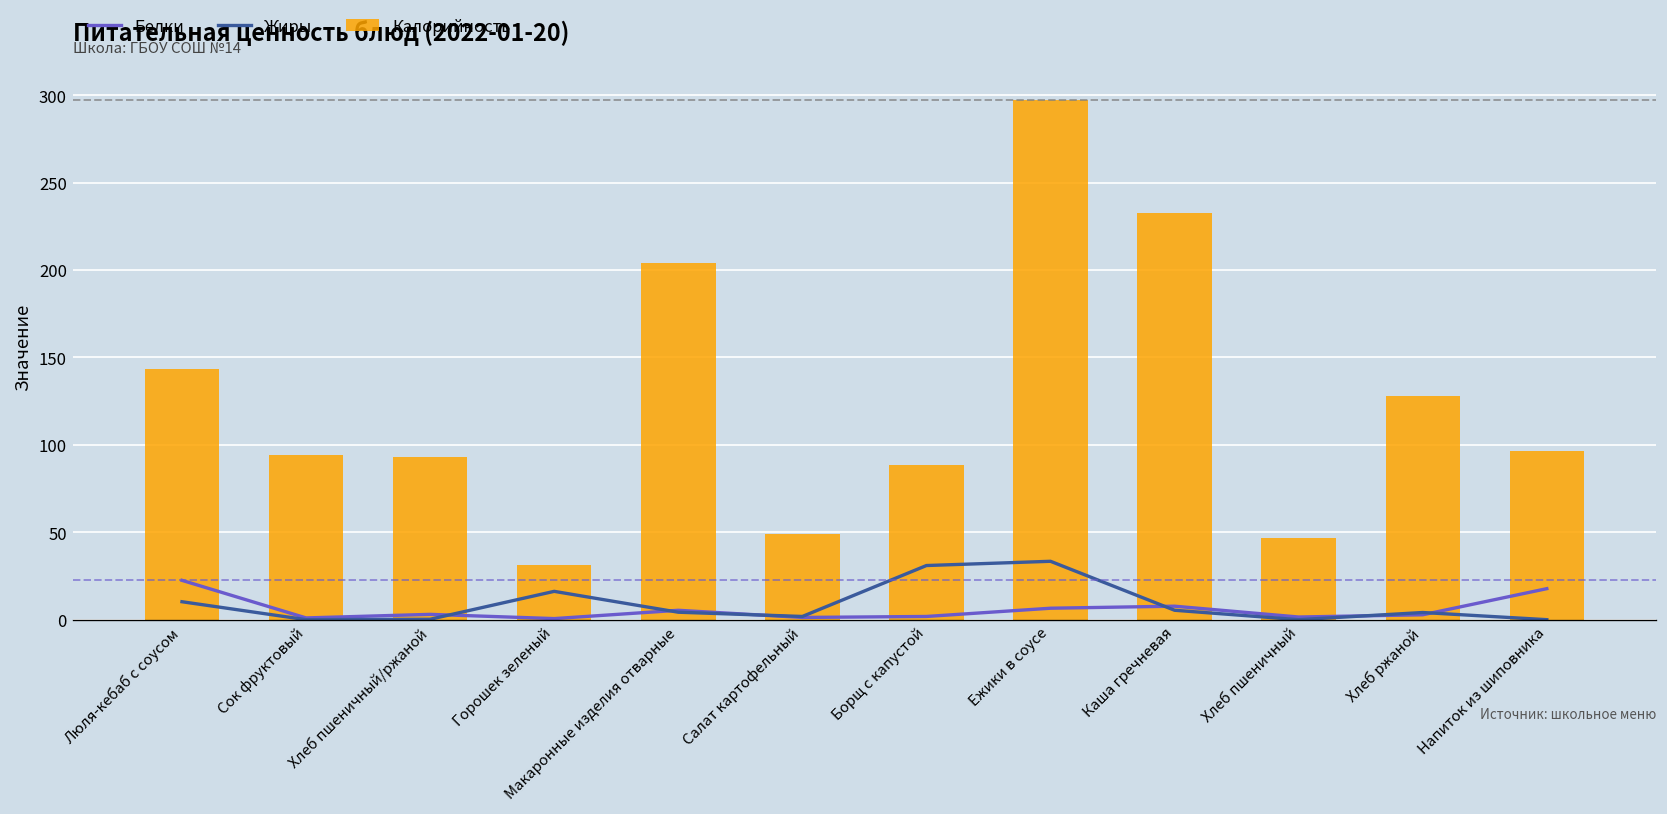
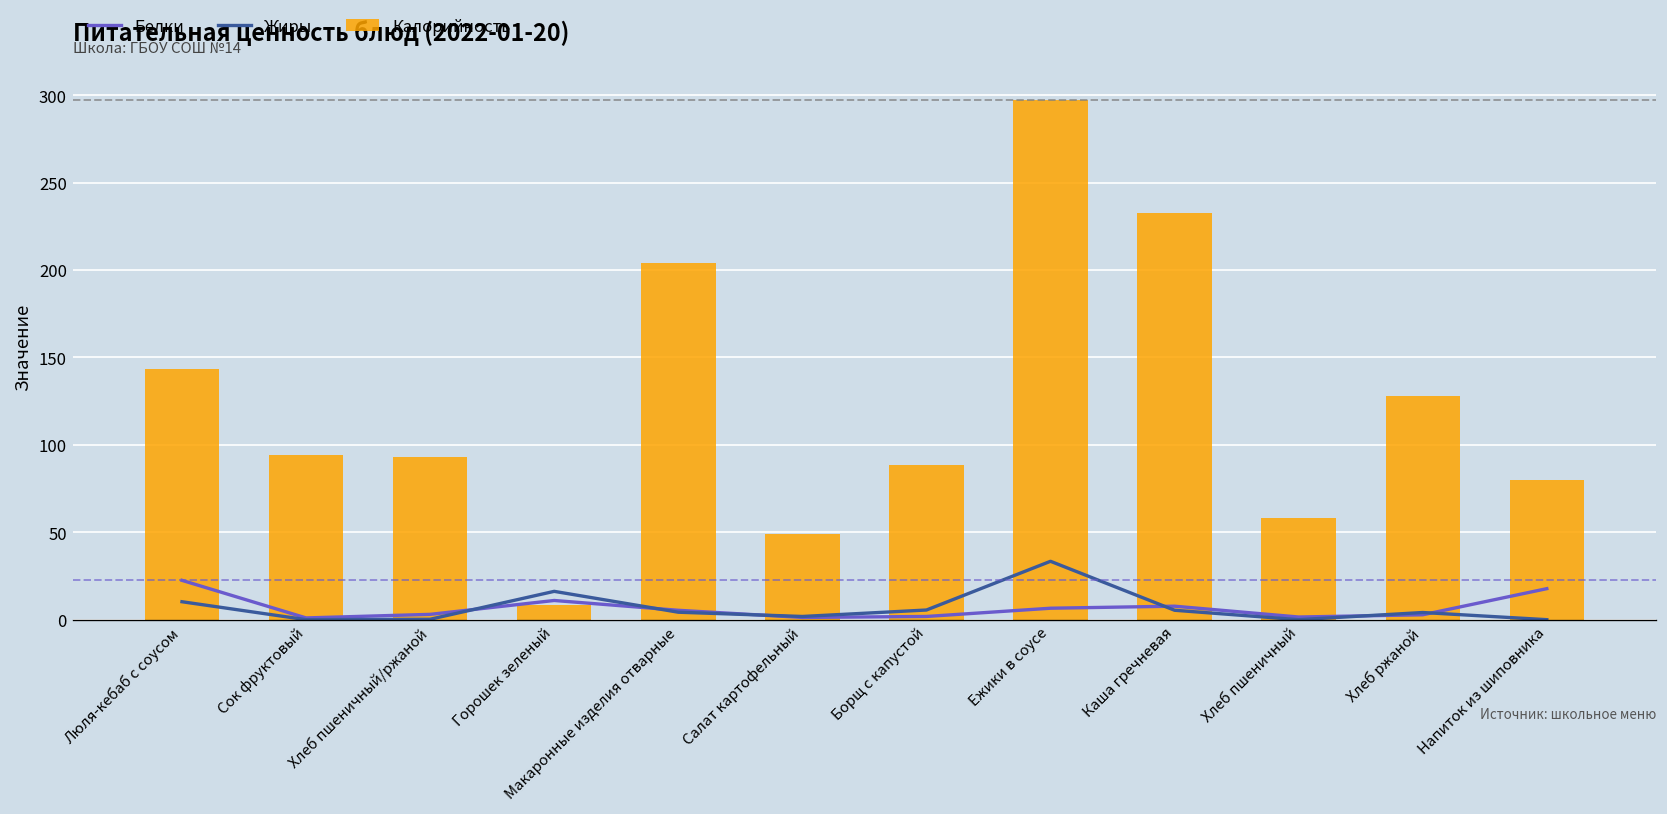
  {
    "Калорийность": {
      "Люля-кебаб с соусом": 143,
      "Сок фруктовый": 94,
      "Хлеб пшеничный/ржаной": 93,
-     "Горошек зеленый": 31,
+     "Горошек зеленый": 8,
      "Макаронные изделия отварные": 204,
      "Салат картофельный": 49,
      "Борщ с капустой": 88,
      "Ежики в соусе": 297,
      "Каша гречневая": 233,
-     "Хлеб пшеничный": 47,
+     "Хлеб пшеничный": 58,
      "Хлеб ржаной": 128,
-     "Напиток из шиповника": 97
+     "Напиток из шиповника": 80
    },
    "Белки": {
      "Люля-кебаб с соусом": 22,
      "Хлеб пшеничный/ржаной": 3,
-     "Горошек зеленый": 1,
+     "Горошек зеленый": 11,
      "Борщ с капустой": 2,
      "Ежики в соусе": 7,
      "Каша гречневая": 8,
      "Напиток из шиповника": 18
    },
    "Жиры": {
      "Люля-кебаб с соусом": 10,
      "Хлеб пшеничный/ржаной": 0,
      "Горошек зеленый": 16,
-     "Борщ с капустой": 31,
+     "Борщ с капустой": 6,
      "Ежики в соусе": 33,
      "Каша гречневая": 5,
      "Напиток из шиповника": 0
    }
  }
